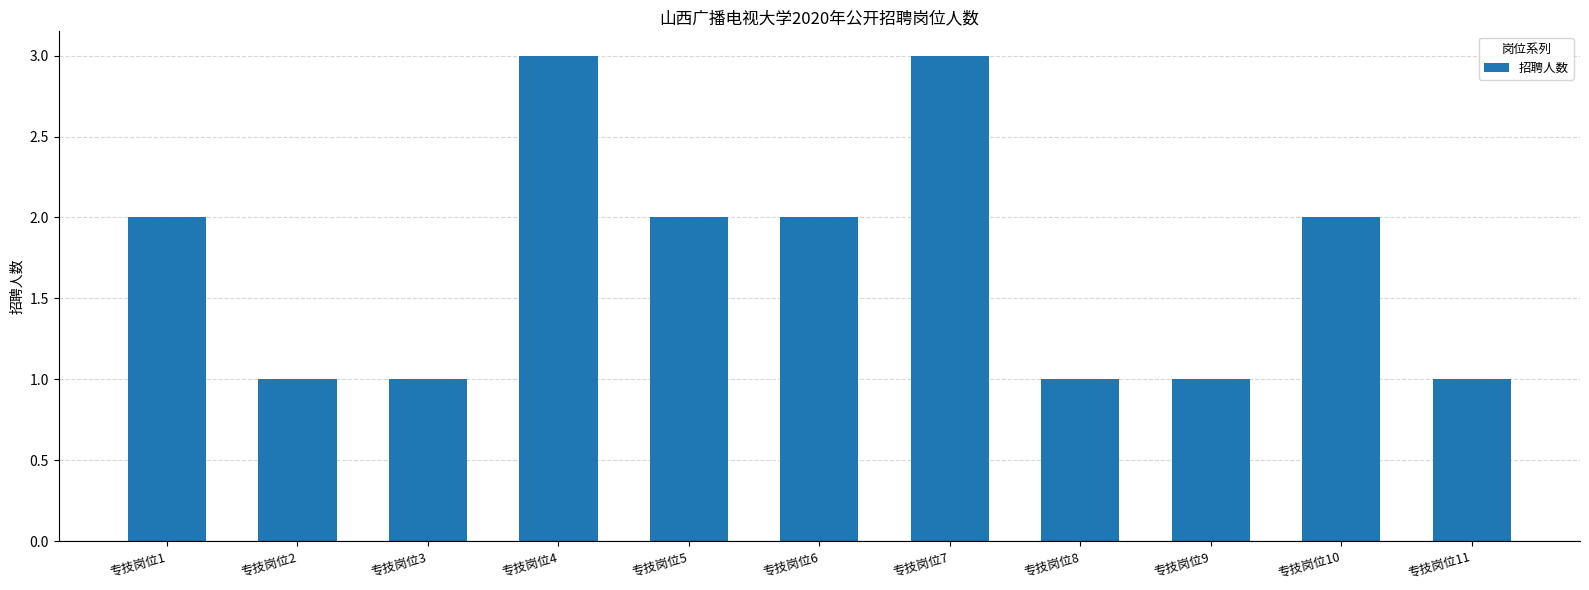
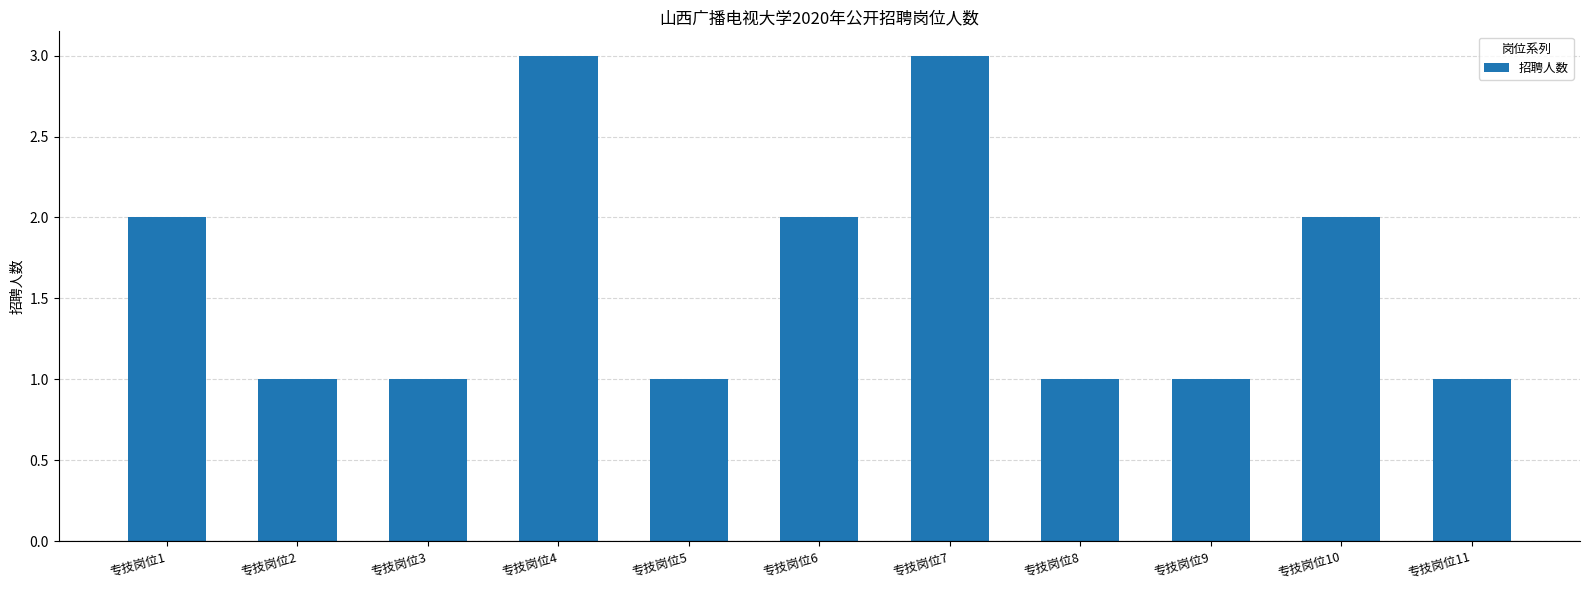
  {
    "专技岗位1": 2,
    "专技岗位2": 1,
    "专技岗位3": 1,
    "专技岗位4": 3,
-   "专技岗位5": 2,
+   "专技岗位5": 1,
    "专技岗位6": 2,
    "专技岗位7": 3,
    "专技岗位8": 1,
    "专技岗位9": 1,
    "专技岗位10": 2,
    "专技岗位11": 1
  }
